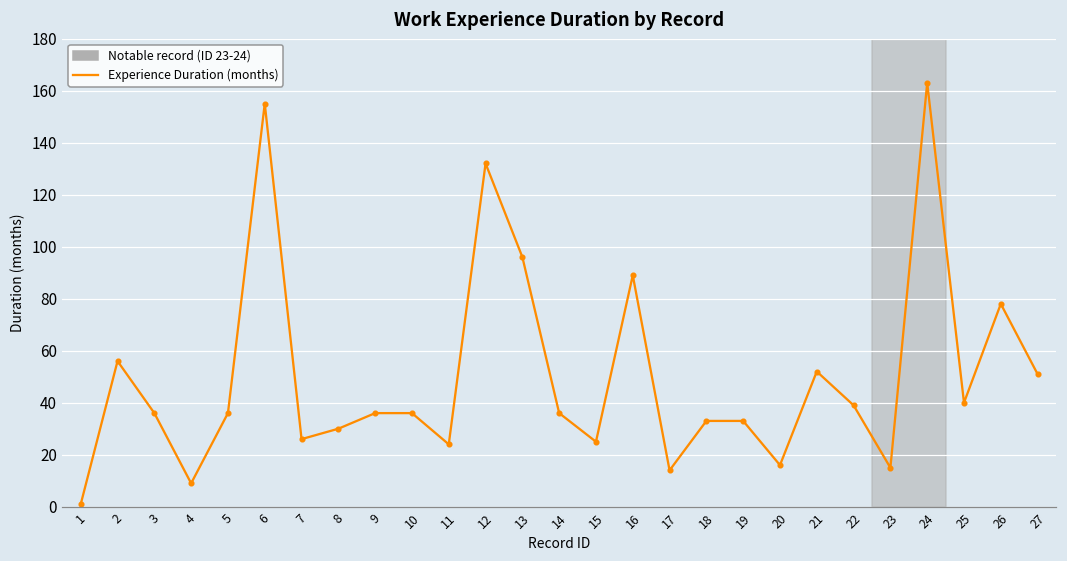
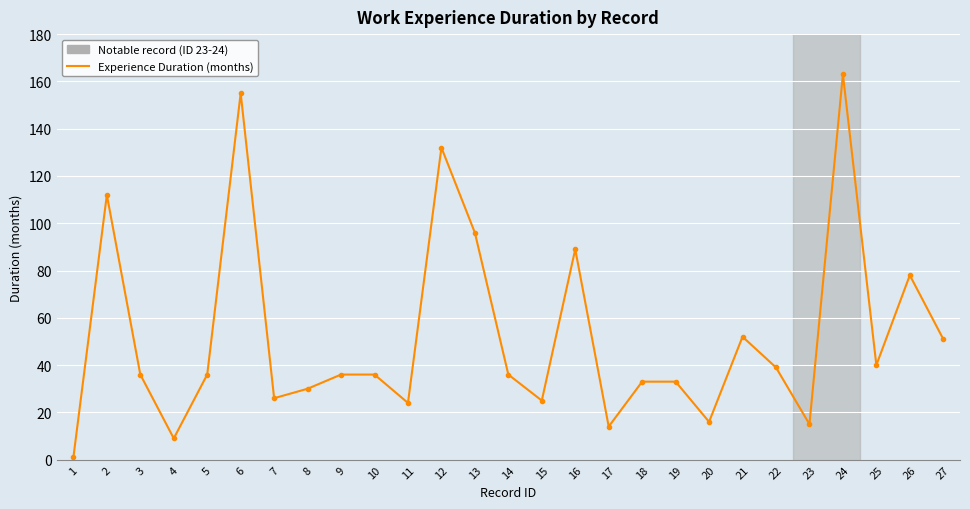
  {
    "1": 1,
-   "2": 56,
+   "2": 112,
    "3": 36,
    "4": 9,
    "5": 36,
    "6": 155,
    "7": 26,
    "8": 30,
    "9": 36,
    "10": 36,
    "11": 24,
    "12": 132,
    "13": 96,
    "14": 36,
    "15": 25,
    "16": 89,
    "17": 14,
    "18": 33,
    "19": 33,
    "20": 16,
    "21": 52,
    "22": 39,
    "23": 15,
    "24": 163,
    "25": 40,
    "26": 78,
    "27": 51
  }
